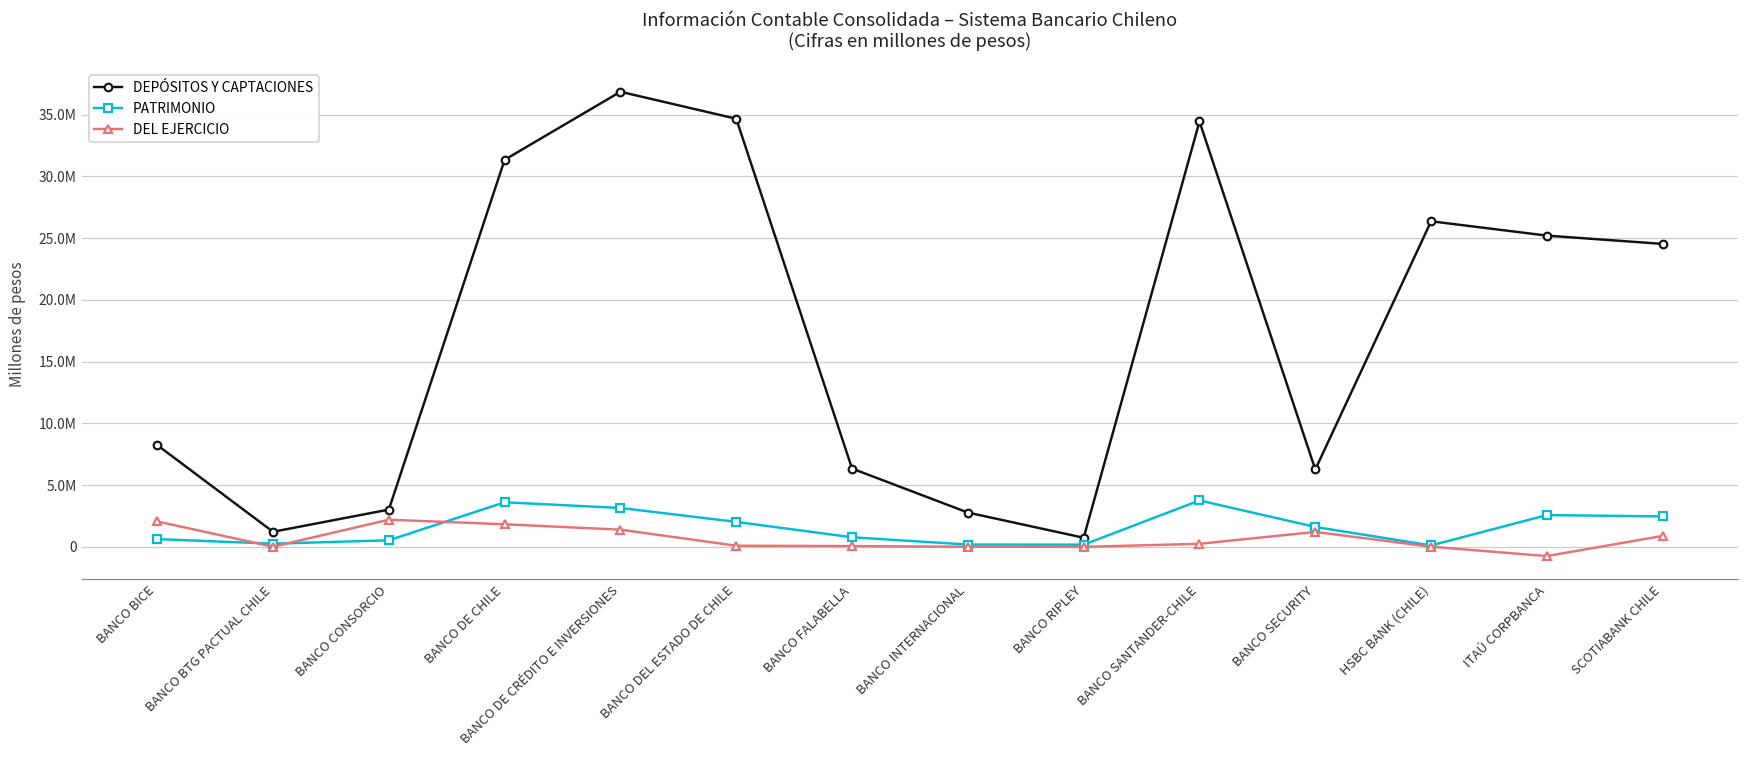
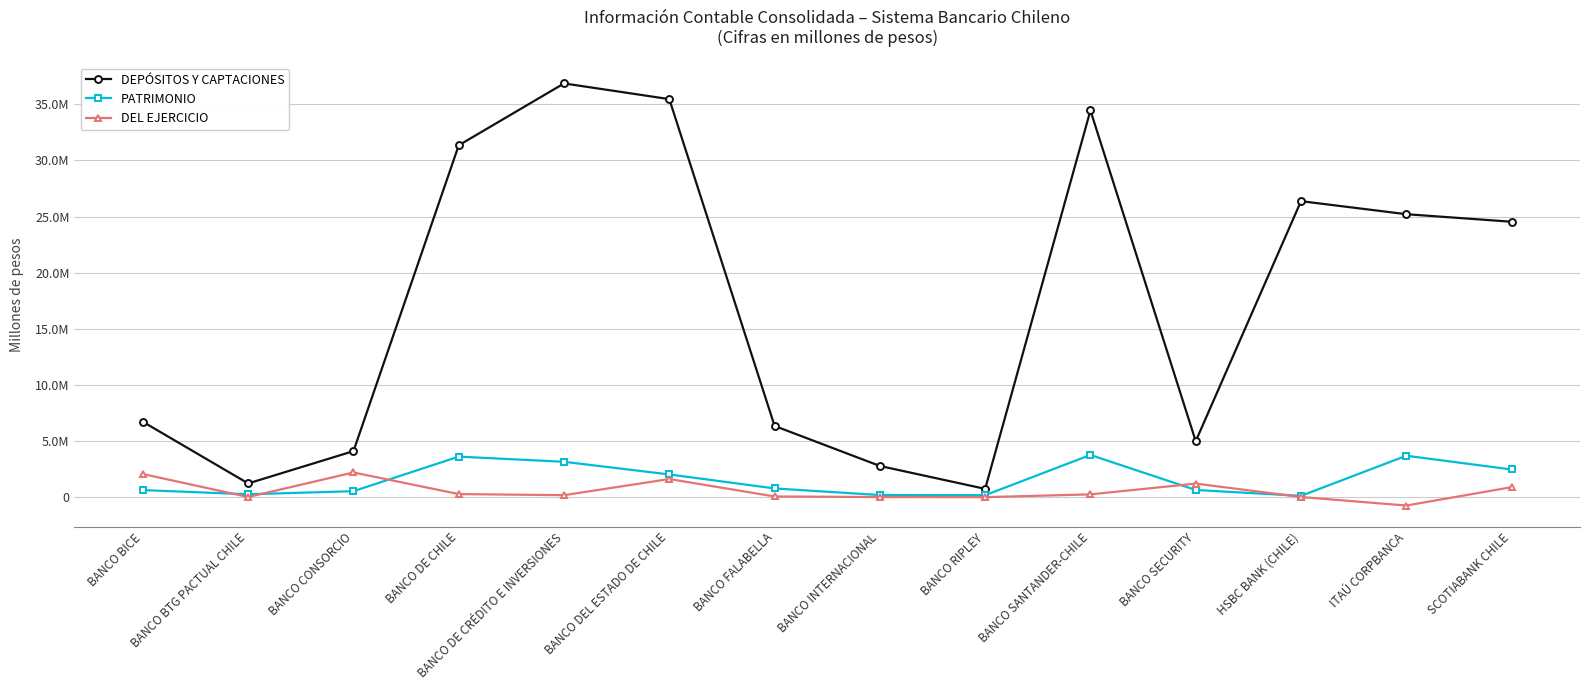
  {
    "DEPÓSITOS Y CAPTACIONES": {
-     "BANCO BICE": 8200000,
+     "BANCO BICE": 6700000,
      "BANCO BTG PACTUAL CHILE": 1200000,
-     "BANCO CONSORCIO": 3000000,
+     "BANCO CONSORCIO": 4100000,
      "BANCO DE CHILE": 31400000,
      "BANCO DE CRÉDITO E INVERSIONES": 36900000,
-     "BANCO DEL ESTADO DE CHILE": 34700000,
+     "BANCO DEL ESTADO DE CHILE": 35500000,
      "BANCO FALABELLA": 6300000,
      "BANCO INTERNACIONAL": 2800000,
      "BANCO RIPLEY": 700000,
      "BANCO SANTANDER-CHILE": 34500000,
-     "BANCO SECURITY": 6300000,
+     "BANCO SECURITY": 5000000,
      "HSBC BANK (CHILE)": 26400000,
      "ITAÚ CORPBANCA": 25200000,
      "SCOTIABANK CHILE": 24500000
    },
    "PATRIMONIO": {
      "BANCO BICE": 600000,
      "BANCO BTG PACTUAL CHILE": 300000,
      "BANCO CONSORCIO": 500000,
      "BANCO DE CHILE": 3600000,
      "BANCO DE CRÉDITO E INVERSIONES": 3200000,
      "BANCO DEL ESTADO DE CHILE": 2000000,
      "BANCO FALABELLA": 800000,
      "BANCO SANTANDER-CHILE": 3800000,
-     "BANCO SECURITY": 1600000,
-     "ITAÚ CORPBANCA": 2600000,
+     "BANCO SECURITY": 600000,
+     "ITAÚ CORPBANCA": 3700000,
      "SCOTIABANK CHILE": 2500000
    },
    "DEL EJERCICIO": {
      "BANCO BICE": 2100000,
      "BANCO BTG PACTUAL CHILE": 0,
      "BANCO CONSORCIO": 2200000,
-     "BANCO DE CHILE": 1800000,
-     "BANCO DE CRÉDITO E INVERSIONES": 1400000,
-     "BANCO DEL ESTADO DE CHILE": 100000,
+     "BANCO DE CHILE": 300000,
+     "BANCO DE CRÉDITO E INVERSIONES": 200000,
+     "BANCO DEL ESTADO DE CHILE": 1600000,
      "BANCO FALABELLA": 100000,
      "BANCO SANTANDER-CHILE": 200000,
      "BANCO SECURITY": 1200000,
      "ITAÚ CORPBANCA": -700000,
      "SCOTIABANK CHILE": 900000
    }
  }
